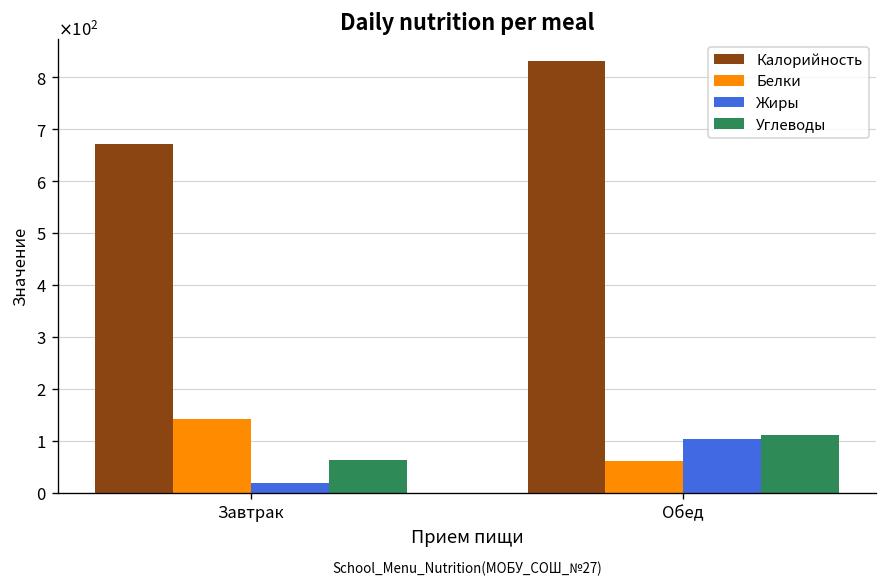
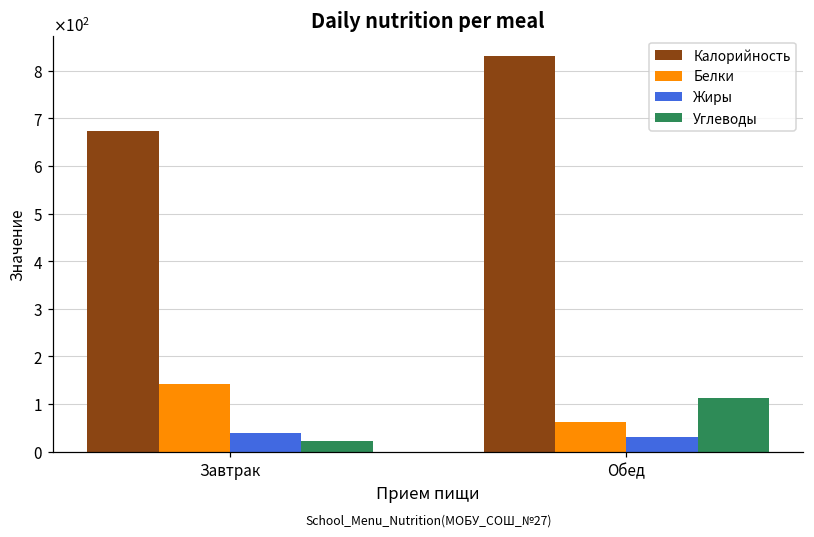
  {
    "Калорийность": {
      "Завтрак": 670,
      "Обед": 830
    },
    "Белки": {
      "Завтрак": 140,
      "Обед": 60
    },
    "Жиры": {
-     "Завтрак": 20,
-     "Обед": 100
+     "Завтрак": 40,
+     "Обед": 30
    },
    "Углеводы": {
-     "Завтрак": 60,
+     "Завтрак": 20,
      "Обед": 110
    }
  }
